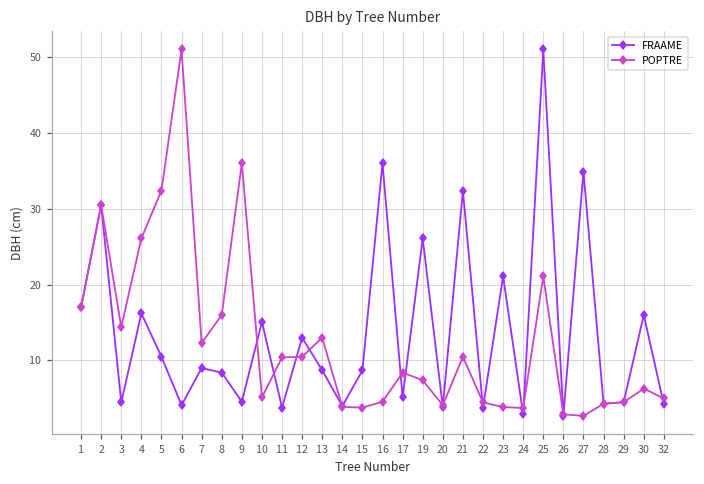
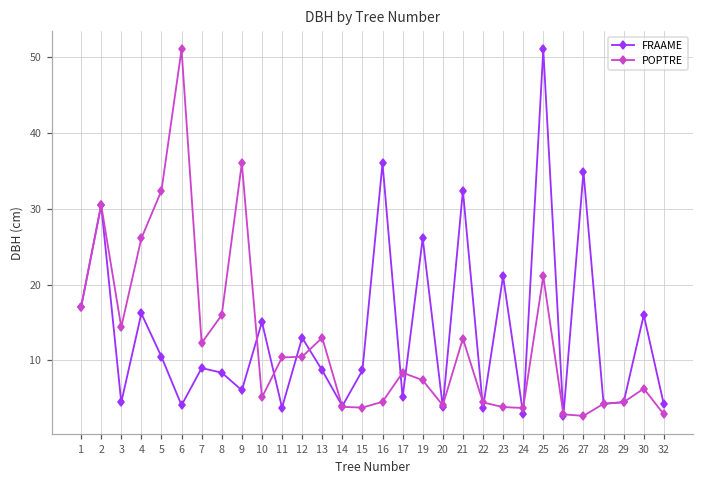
  {
    "FRAAME": {
      "3": 4,
      "4": 16,
      "5": 11,
      "6": 4,
      "7": 9,
      "8": 8,
-     "9": 5,
+     "9": 6,
      "10": 15,
      "11": 4,
      "12": 13,
      "13": 9,
      "15": 9,
      "16": 36,
      "17": 5,
      "19": 26,
      "21": 32,
      "22": 4,
      "23": 21,
      "24": 3,
      "25": 51,
      "27": 35,
      "30": 16,
      "32": 4
    },
    "POPTRE": {
      "3": 14,
      "4": 26,
      "5": 32,
      "6": 51,
      "7": 12,
      "8": 16,
      "9": 36,
      "10": 5,
      "11": 10,
      "12": 11,
      "13": 13,
      "15": 4,
      "16": 5,
      "17": 8,
      "19": 7,
-     "21": 11,
+     "21": 13,
      "22": 4,
      "23": 4,
      "24": 4,
      "25": 21,
      "27": 3,
      "30": 6,
-     "32": 5
+     "32": 3
    }
  }
